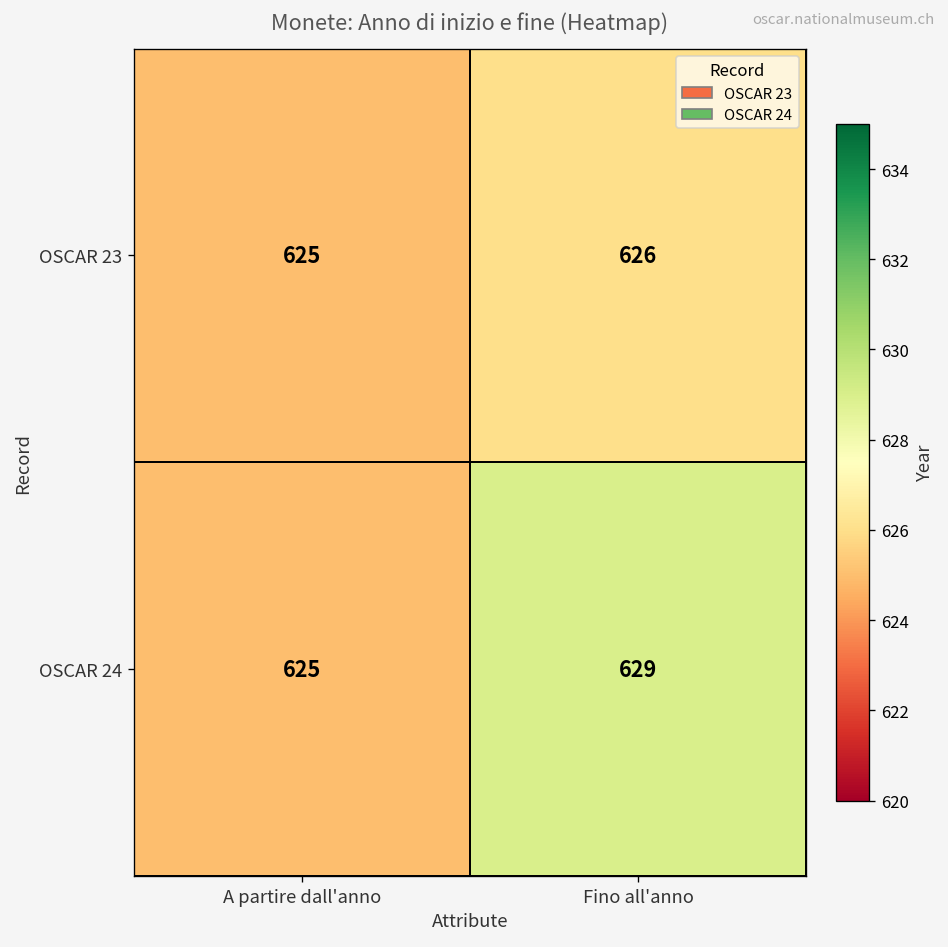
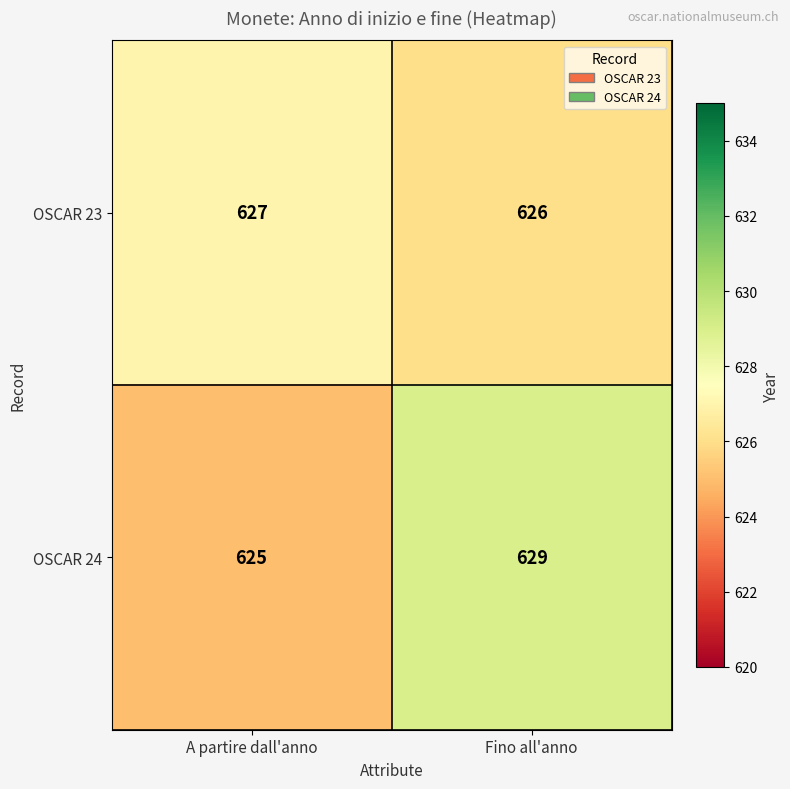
  {
    "OSCAR 23": {
-     "A partire dall'anno": 625,
+     "A partire dall'anno": 627,
      "Fino all'anno": 626
    },
    "OSCAR 24": {
      "A partire dall'anno": 625,
      "Fino all'anno": 629
    }
  }
